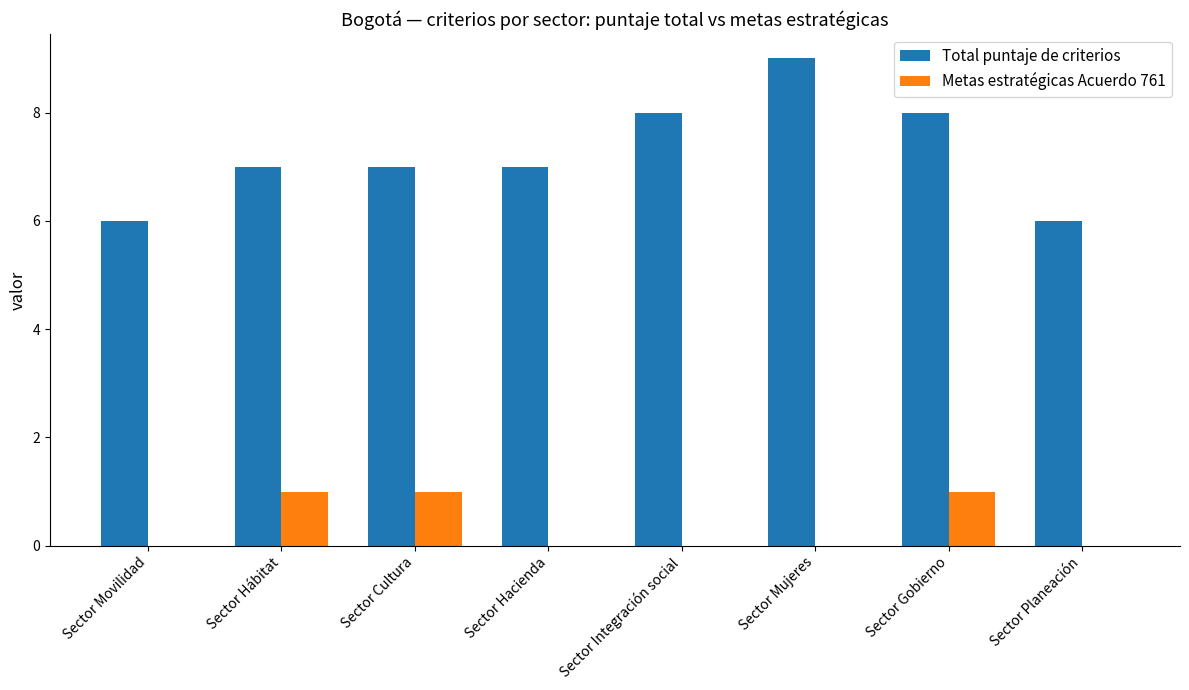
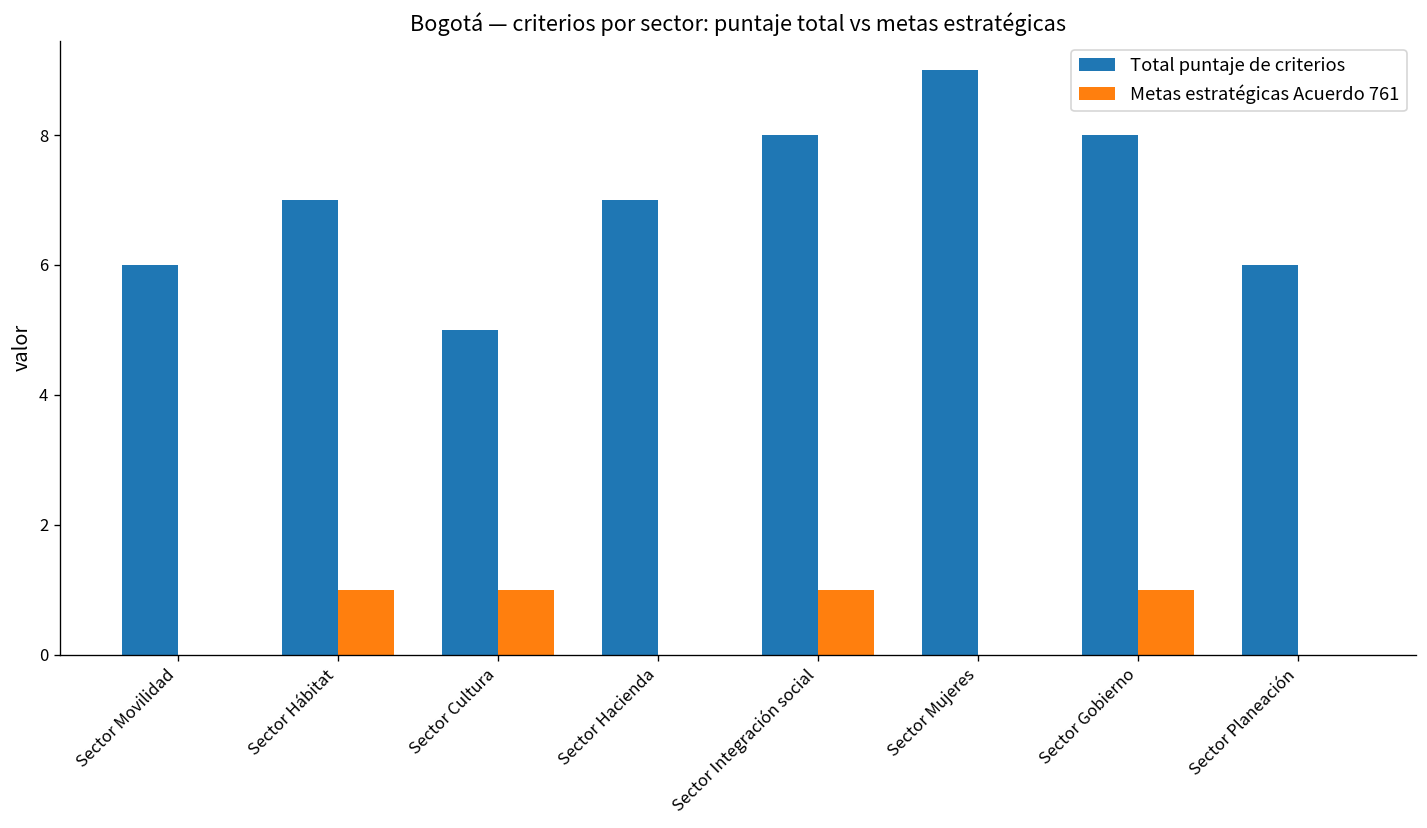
  {
    "Total puntaje de criterios": {
      "Sector Movilidad": 6,
      "Sector Hábitat": 7,
-     "Sector Cultura": 7,
+     "Sector Cultura": 5,
      "Sector Hacienda": 7,
      "Sector Integración social": 8,
      "Sector Mujeres": 9,
      "Sector Gobierno": 8,
      "Sector Planeación": 6
    },
    "Metas estratégicas Acuerdo 761": {
      "Sector Movilidad": 0,
      "Sector Hábitat": 1,
      "Sector Cultura": 1,
      "Sector Hacienda": 0,
-     "Sector Integración social": 0,
+     "Sector Integración social": 1,
      "Sector Mujeres": 0,
      "Sector Gobierno": 1,
      "Sector Planeación": 0
    }
  }
